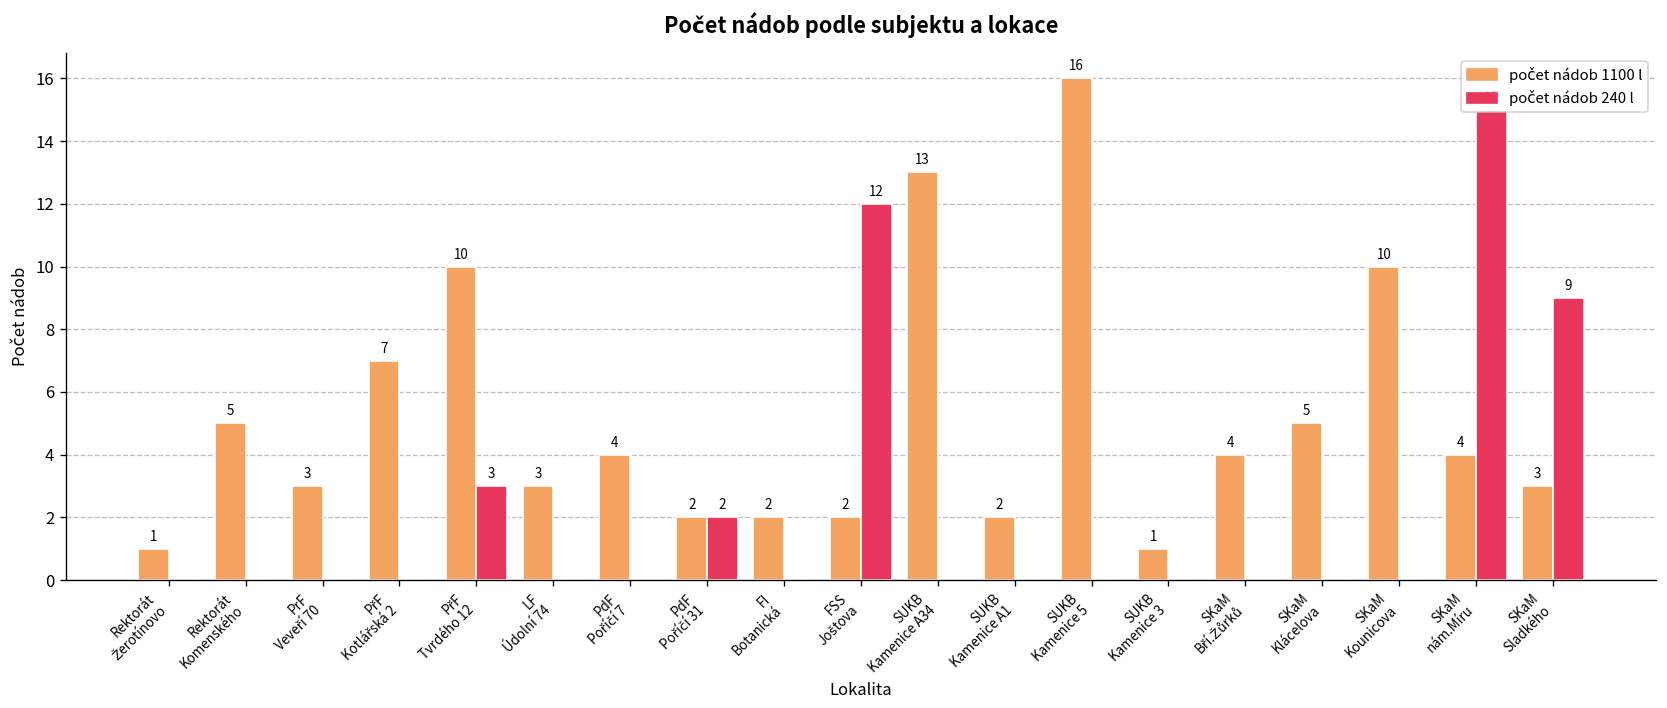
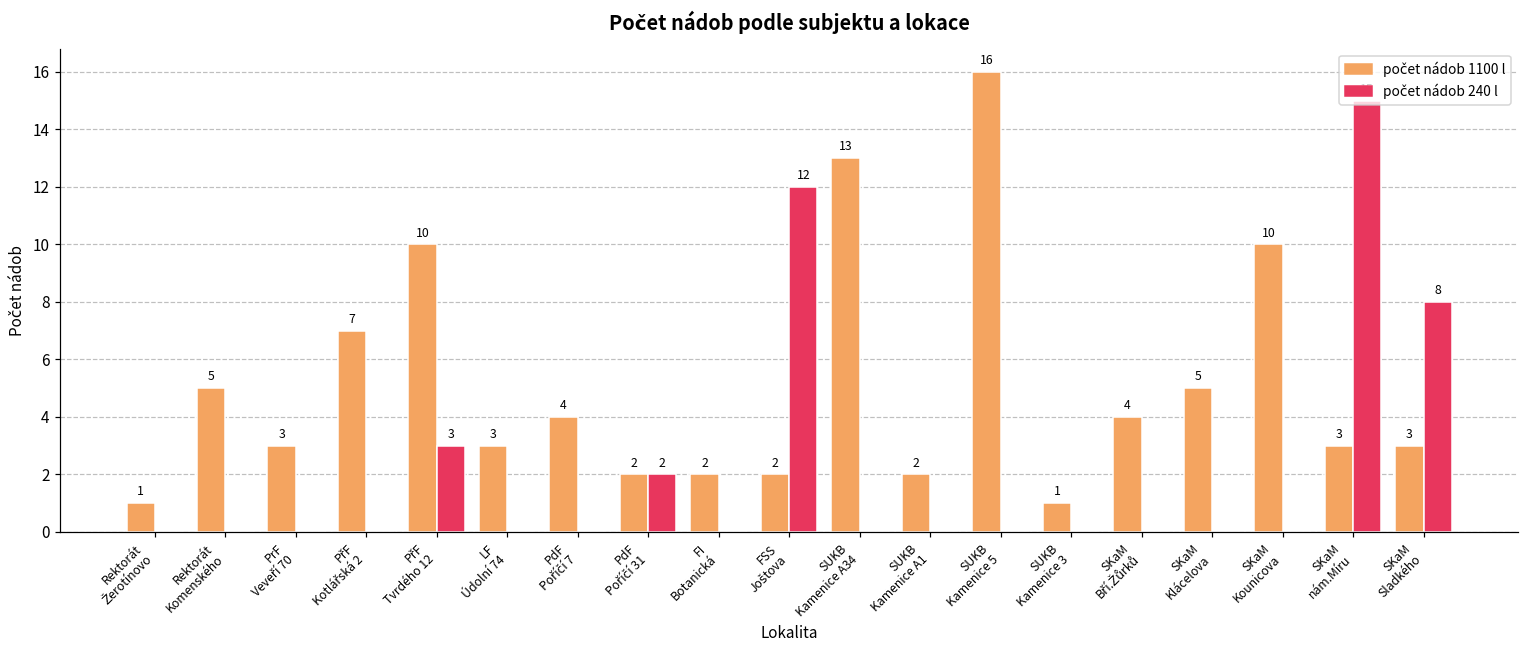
  {
    "počet nádob 1100 l": {
      "Rektorát Žerotínovo": 1,
      "Rektorát Komenského": 5,
      "PrF Veveří 70": 3,
      "PřF Kotlářská 2": 7,
      "PřF Tvrdého 12": 10,
      "LF Údolní 74": 3,
      "PdF Poříčí 7": 4,
      "PdF Poříčí 31": 2,
      "FI Botanická": 2,
      "FSS Joštova": 2,
      "SUKB Kamenice A34": 13,
      "SUKB Kamenice A1": 2,
      "SUKB Kamenice 5": 16,
      "SUKB Kamenice 3": 1,
      "SKaM Bří.Žůrků": 4,
      "SKaM Klácelova": 5,
      "SKaM Kounicova": 10,
-     "SKaM nám.Míru": 4,
+     "SKaM nám.Míru": 3,
      "SKaM Sladkého": 3
    },
    "počet nádob 240 l": {
      "PřF Tvrdého 12": 3,
      "PdF Poříčí 31": 2,
      "FSS Joštova": 12,
-     "SKaM Sladkého": 9
+     "SKaM Sladkého": 8
    }
  }
